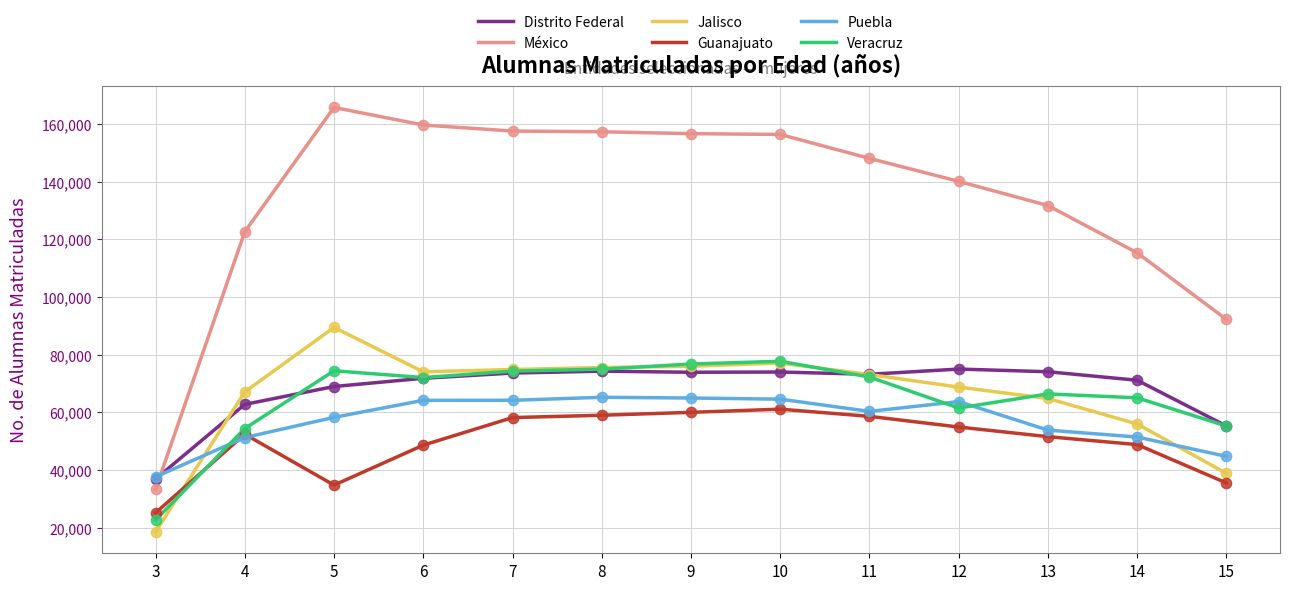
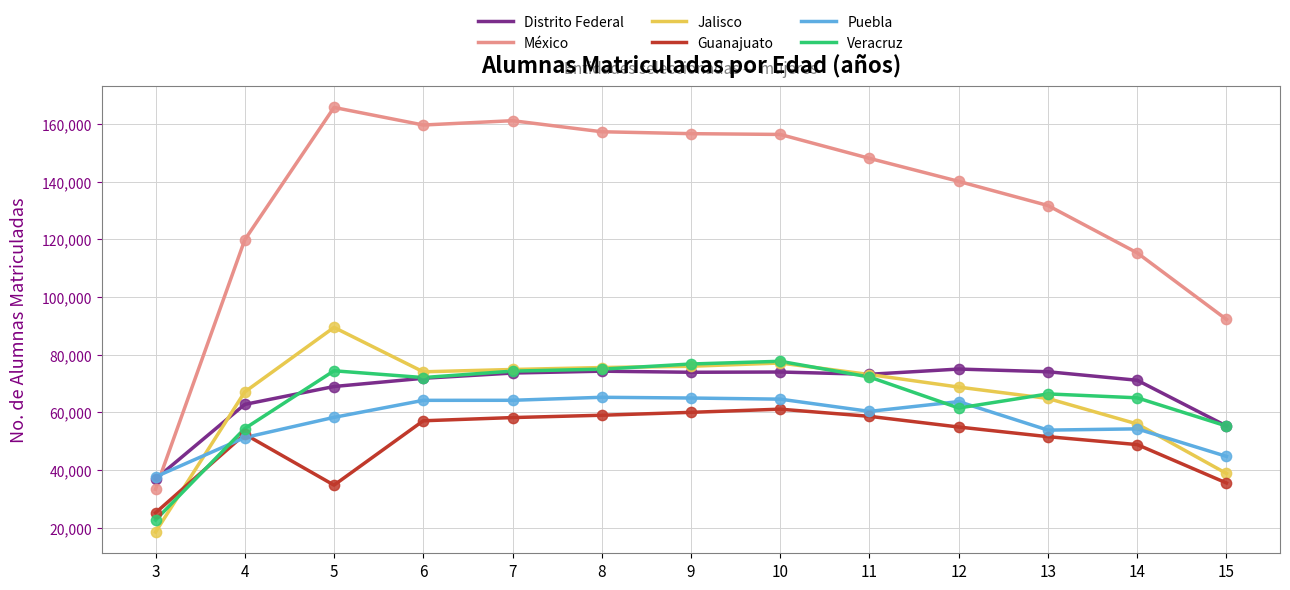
  {
    "Distrito Federal": {
      "4": "63,000",
      "5": "69,000",
      "9": "74,000",
      "10": "74,000",
      "12": "75,000",
      "13": "74,000",
      "14": "71,000"
    },
    "México": {
      "3": "33,000",
-     "4": "123,000",
+     "4": "120,000",
      "5": "166,000",
      "6": "160,000",
-     "7": "157,000",
+     "7": "161,000",
      "8": "157,000",
      "9": "157,000",
      "10": "156,000",
      "11": "148,000",
      "12": "140,000",
      "13": "132,000",
      "14": "115,000",
      "15": "92,000"
    },
    "Jalisco": {
      "3": "19,000",
      "4": "67,000",
      "5": "89,000",
      "6": "74,000",
      "12": "69,000",
      "13": "65,000",
      "14": "56,000",
      "15": "39,000"
    },
    "Guanajuato": {
      "3": "25,000",
      "4": "52,000",
      "5": "35,000",
-     "6": "49,000",
+     "6": "57,000",
      "7": "58,000",
      "8": "59,000",
      "9": "60,000",
      "10": "61,000",
      "11": "59,000",
      "12": "55,000",
      "13": "52,000",
      "14": "49,000",
      "15": "36,000"
    },
    "Puebla": {
      "4": "51,000",
      "5": "58,000",
      "6": "64,000",
      "7": "64,000",
      "8": "65,000",
      "9": "65,000",
      "10": "65,000",
      "11": "60,000",
      "12": "64,000",
      "13": "54,000",
-     "14": "51,000",
+     "14": "54,000",
      "15": "45,000"
    },
    "Veracruz": {
      "3": "23,000",
      "4": "54,000",
      "5": "74,000",
      "12": "62,000",
      "13": "66,000",
      "14": "65,000"
    }
  }
